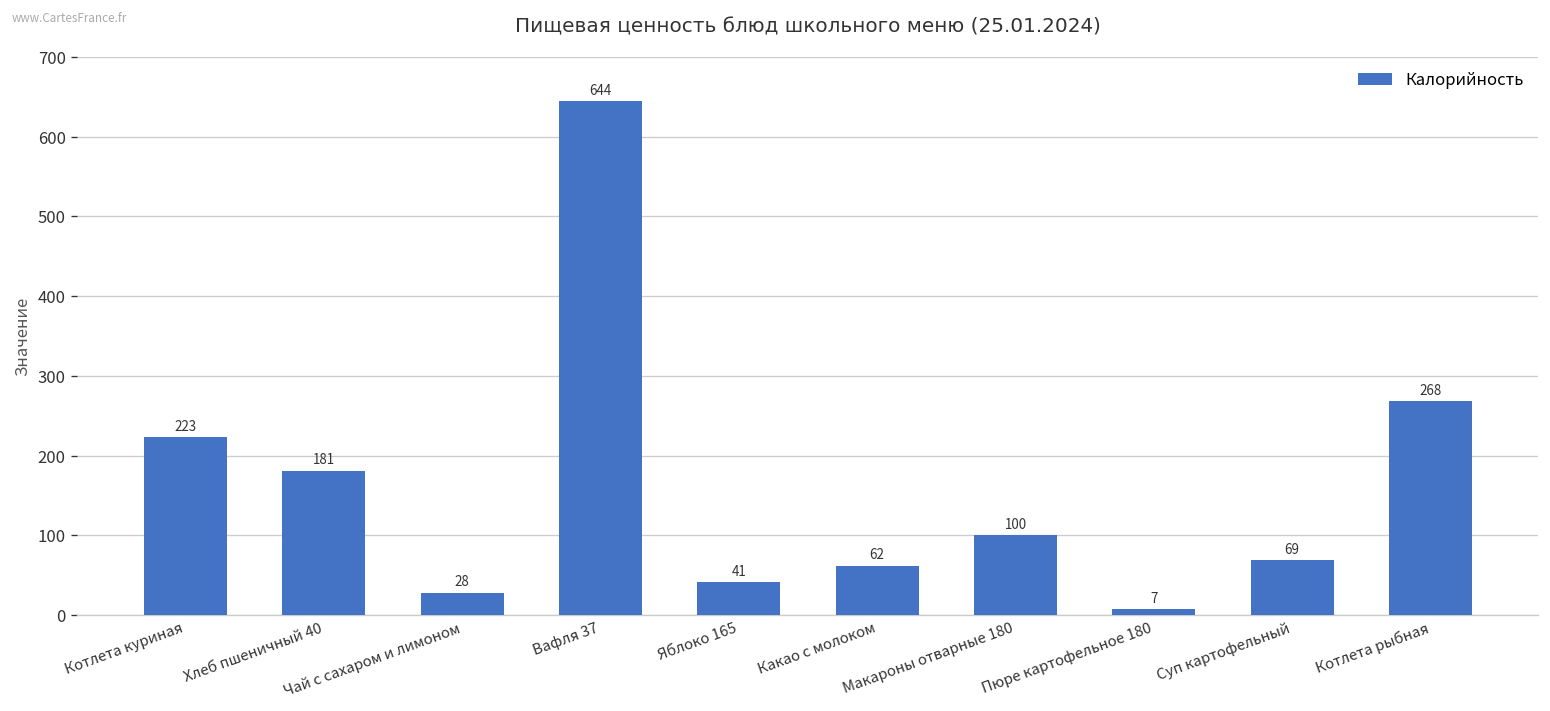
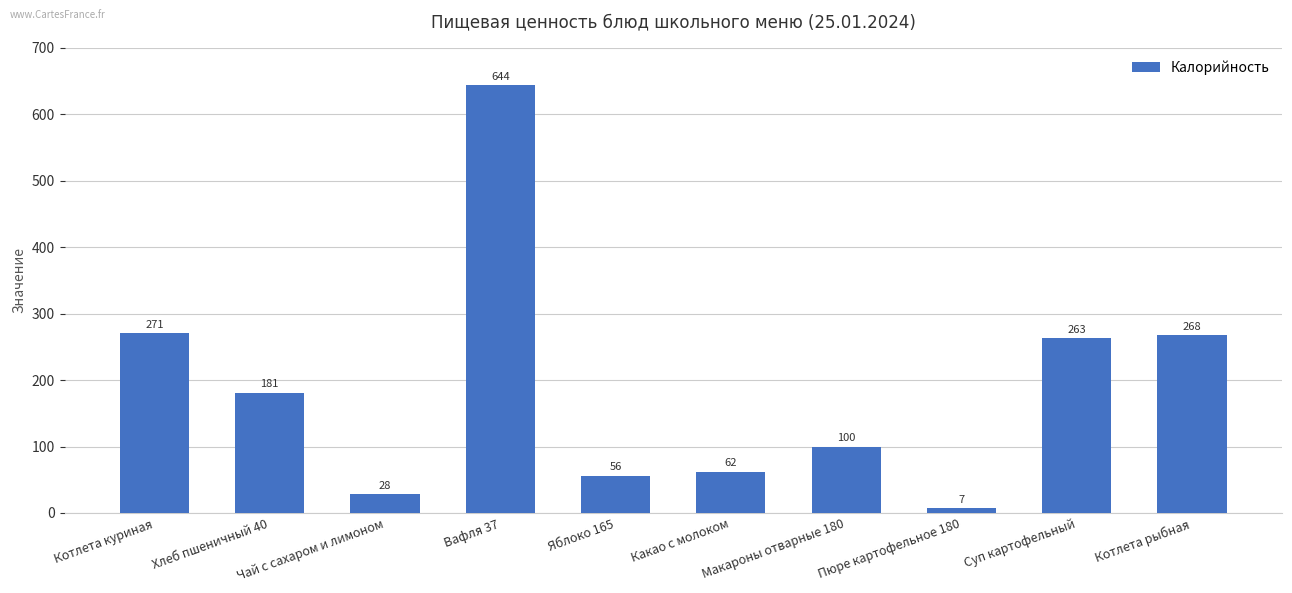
  {
-   "Котлета куриная": 223,
+   "Котлета куриная": 271,
    "Хлеб пшеничный 40": 181,
    "Чай с сахаром и лимоном": 28,
    "Вафля 37": 644,
-   "Яблоко 165": 41,
+   "Яблоко 165": 56,
    "Какао с молоком": 62,
    "Макароны отварные 180": 100,
    "Пюре картофельное 180": 7,
-   "Суп картофельный": 69,
+   "Суп картофельный": 263,
    "Котлета рыбная": 268
  }
